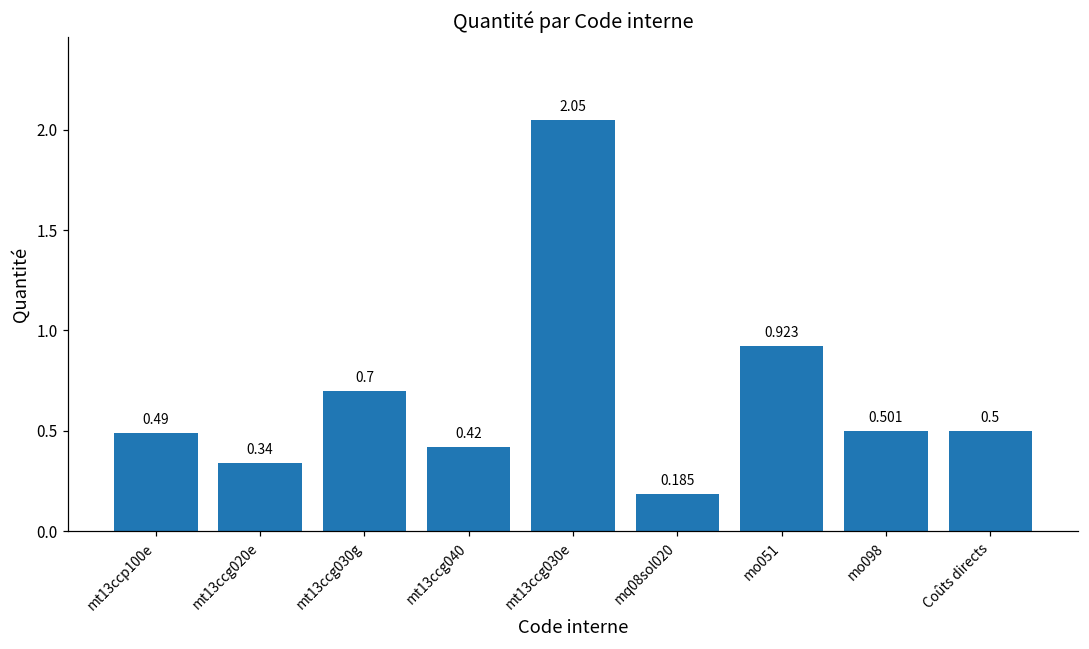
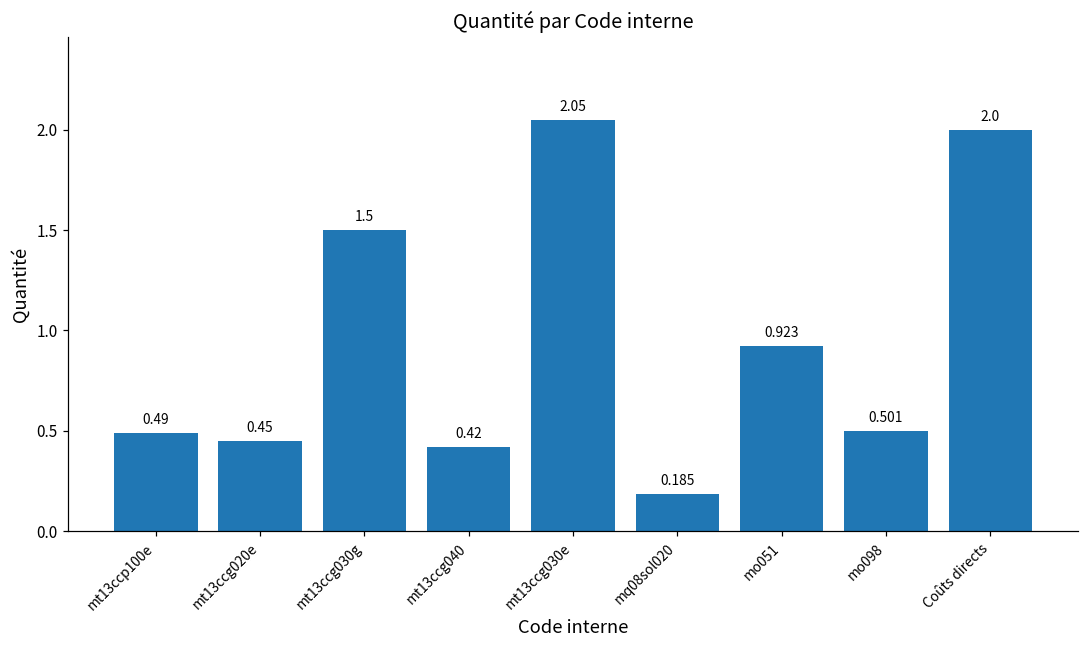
  {
    "mt13ccp100e": 0.49,
-   "mt13ccg020e": 0.34,
-   "mt13ccg030g": 0.7,
+   "mt13ccg020e": 0.45,
+   "mt13ccg030g": 1.5,
    "mt13ccg040": 0.42,
    "mt13ccg030e": 2.05,
    "mq08sol020": 0.185,
    "mo051": 0.923,
    "mo098": 0.501,
-   "Coûts directs": 0.5
+   "Coûts directs": 2.0
  }
